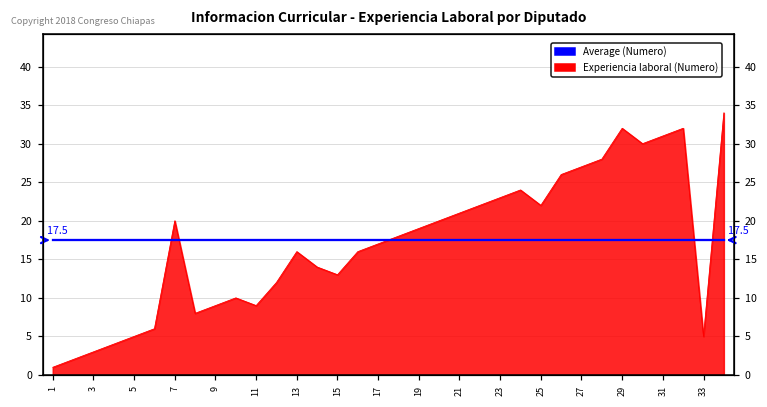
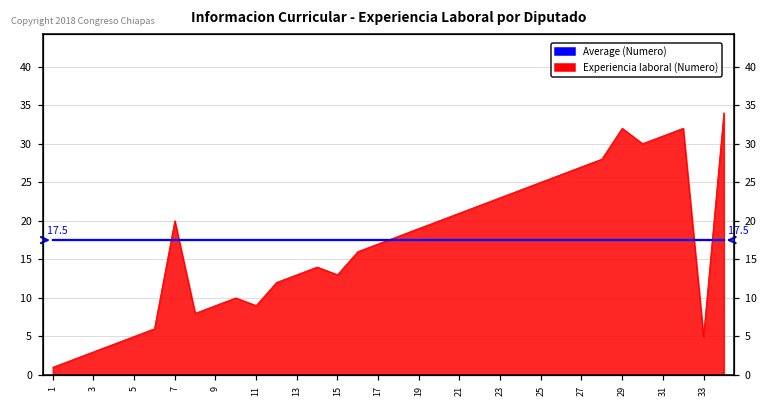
  {
    "Experiencia laboral (Numero)": {
      "1": 1,
      "3": 3,
      "5": 5,
      "7": 20,
      "9": 9,
      "11": 9,
-     "13": 16,
+     "13": 13,
      "15": 13,
      "17": 17,
      "19": 19,
      "21": 21,
      "23": 23,
-     "25": 22,
+     "25": 25,
      "27": 27,
      "29": 32,
      "31": 31,
      "33": 5
    },
    "Average (Numero)": {
      "1": 17.5
    }
  }
